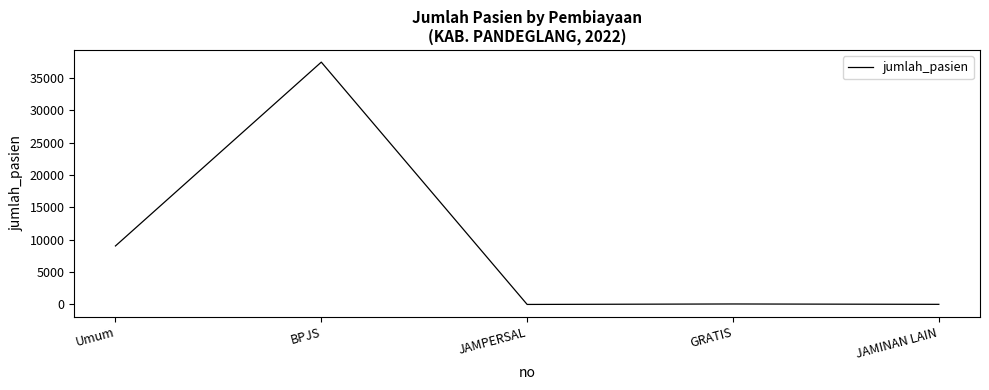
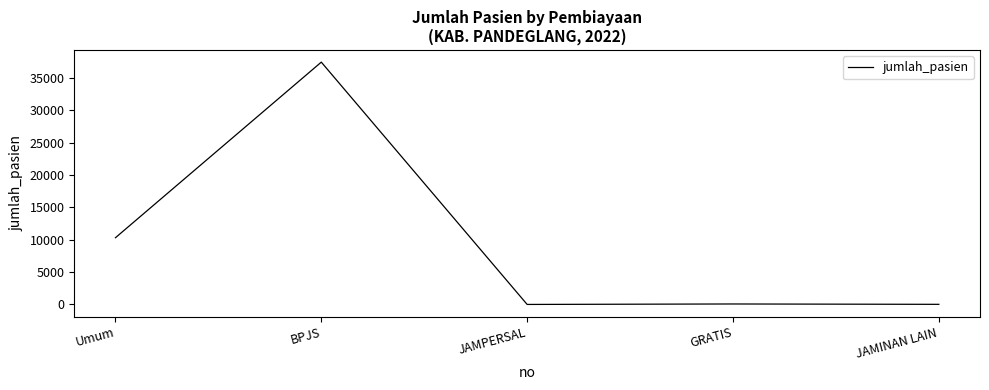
  {
-   "Umum": 9000,
+   "Umum": 10000,
    "BPJS": 37000,
    "JAMPERSAL": 0,
    "GRATIS": 0,
    "JAMINAN LAIN": 0
  }
